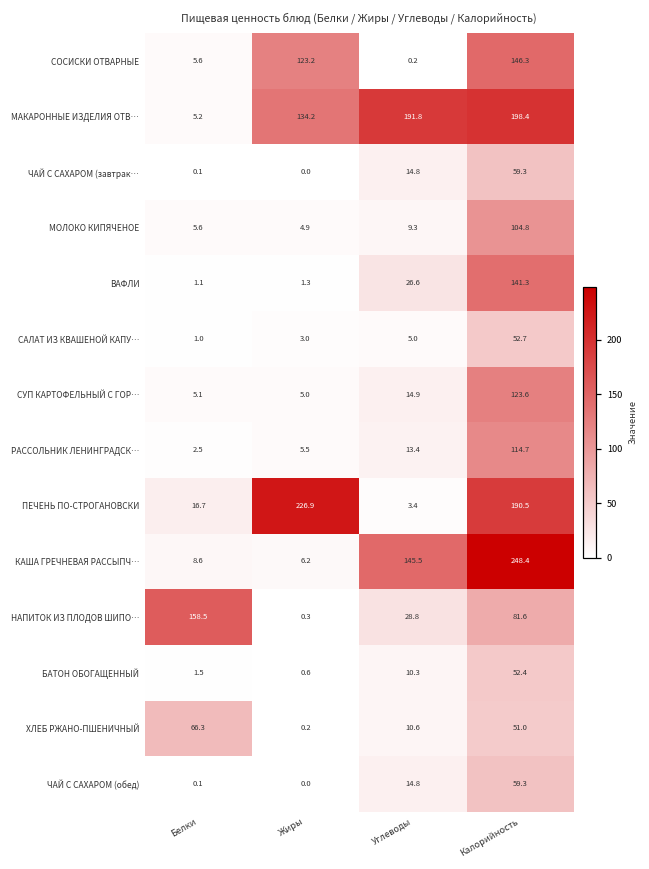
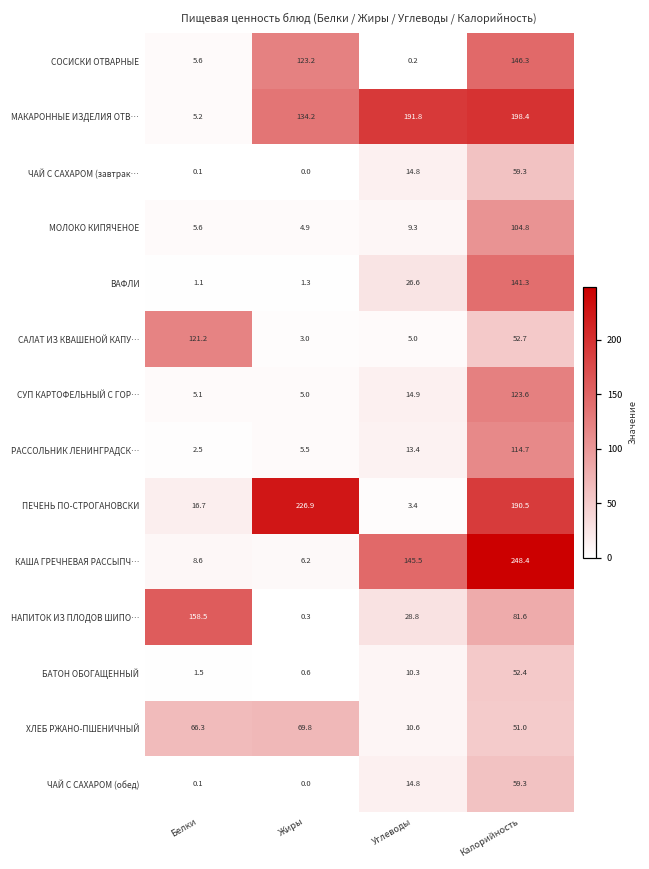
  {
    "СОСИСКИ ОТВАРНЫЕ": {
      "Белки": 5.6,
      "Жиры": 123.2,
      "Углеводы": 0.2,
      "Калорийность": 146.3
    },
    "МАКАРОННЫЕ ИЗДЕЛИЯ ОТВ…": {
      "Белки": 5.2,
      "Жиры": 134.2,
      "Углеводы": 191.8,
      "Калорийность": 198.4
    },
    "ЧАЙ С САХАРОМ (завтрак…": {
      "Белки": 0.1,
      "Жиры": 0.0,
      "Углеводы": 14.8,
      "Калорийность": 59.3
    },
    "МОЛОКО КИПЯЧЕНОЕ": {
      "Белки": 5.6,
      "Жиры": 4.9,
      "Углеводы": 9.3,
      "Калорийность": 104.8
    },
    "ВАФЛИ": {
      "Белки": 1.1,
      "Жиры": 1.3,
      "Углеводы": 26.6,
      "Калорийность": 141.3
    },
    "САЛАТ ИЗ КВАШЕНОЙ КАПУ…": {
-     "Белки": 1.0,
+     "Белки": 121.2,
      "Жиры": 3.0,
      "Углеводы": 5.0,
      "Калорийность": 52.7
    },
    "СУП КАРТОФЕЛЬНЫЙ С ГОР…": {
      "Белки": 5.1,
      "Жиры": 5.0,
      "Углеводы": 14.9,
      "Калорийность": 123.6
    },
    "РАССОЛЬНИК ЛЕНИНГРАДСК…": {
      "Белки": 2.5,
      "Жиры": 5.5,
      "Углеводы": 13.4,
      "Калорийность": 114.7
    },
    "ПЕЧЕНЬ ПО-СТРОГАНОВСКИ": {
      "Белки": 16.7,
      "Жиры": 226.9,
      "Углеводы": 3.4,
      "Калорийность": 190.5
    },
    "КАША ГРЕЧНЕВАЯ РАССЫПЧ…": {
      "Белки": 8.6,
      "Жиры": 6.2,
      "Углеводы": 145.5,
      "Калорийность": 248.4
    },
    "НАПИТОК ИЗ ПЛОДОВ ШИПО…": {
      "Белки": 158.5,
      "Жиры": 0.3,
      "Углеводы": 28.8,
      "Калорийность": 81.6
    },
    "БАТОН ОБОГАЩЕННЫЙ": {
      "Белки": 1.5,
      "Жиры": 0.6,
      "Углеводы": 10.3,
      "Калорийность": 52.4
    },
    "ХЛЕБ РЖАНО-ПШЕНИЧНЫЙ": {
      "Белки": 66.3,
-     "Жиры": 0.2,
+     "Жиры": 69.8,
      "Углеводы": 10.6,
      "Калорийность": 51.0
    },
    "ЧАЙ С САХАРОМ (обед)": {
      "Белки": 0.1,
      "Жиры": 0.0,
      "Углеводы": 14.8,
      "Калорийность": 59.3
    }
  }
